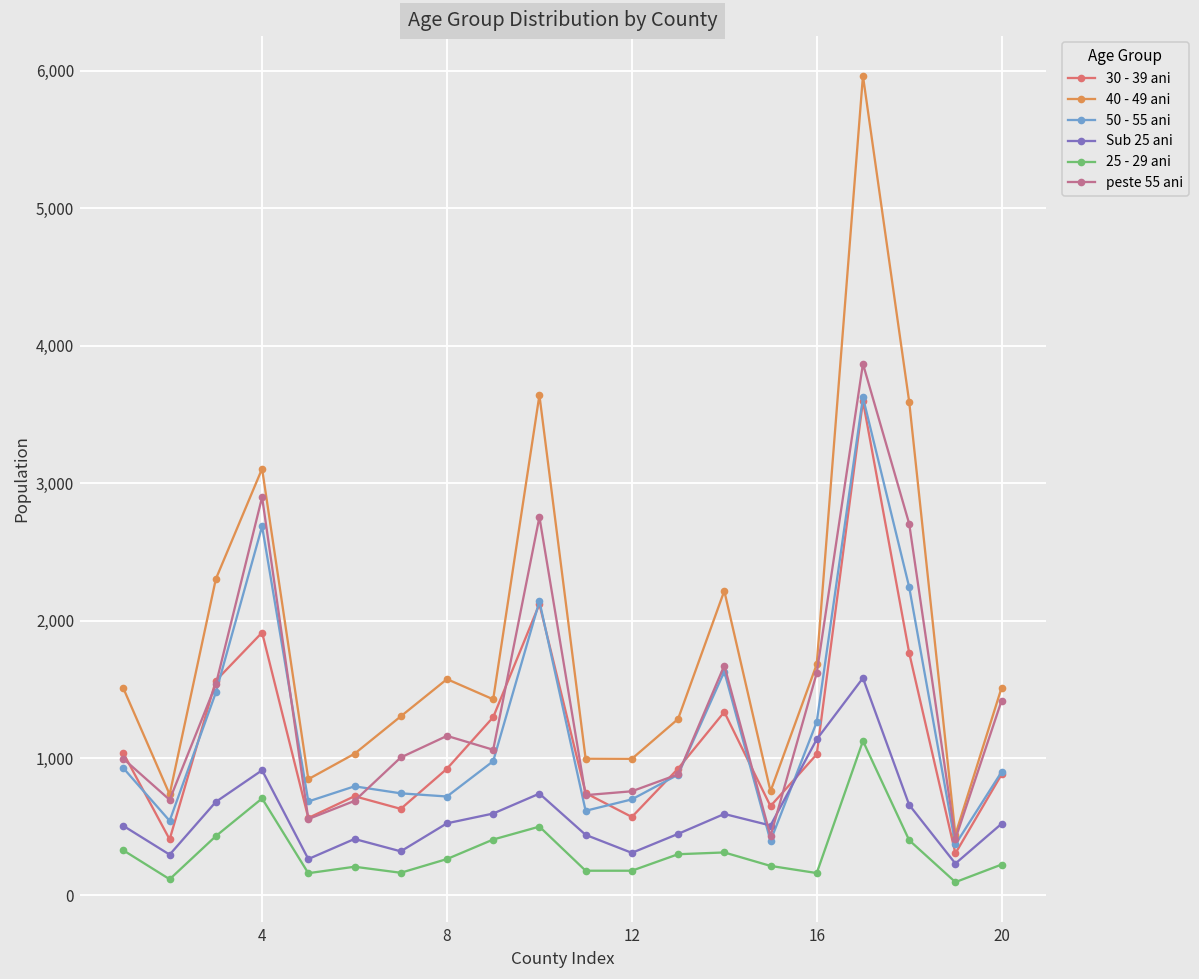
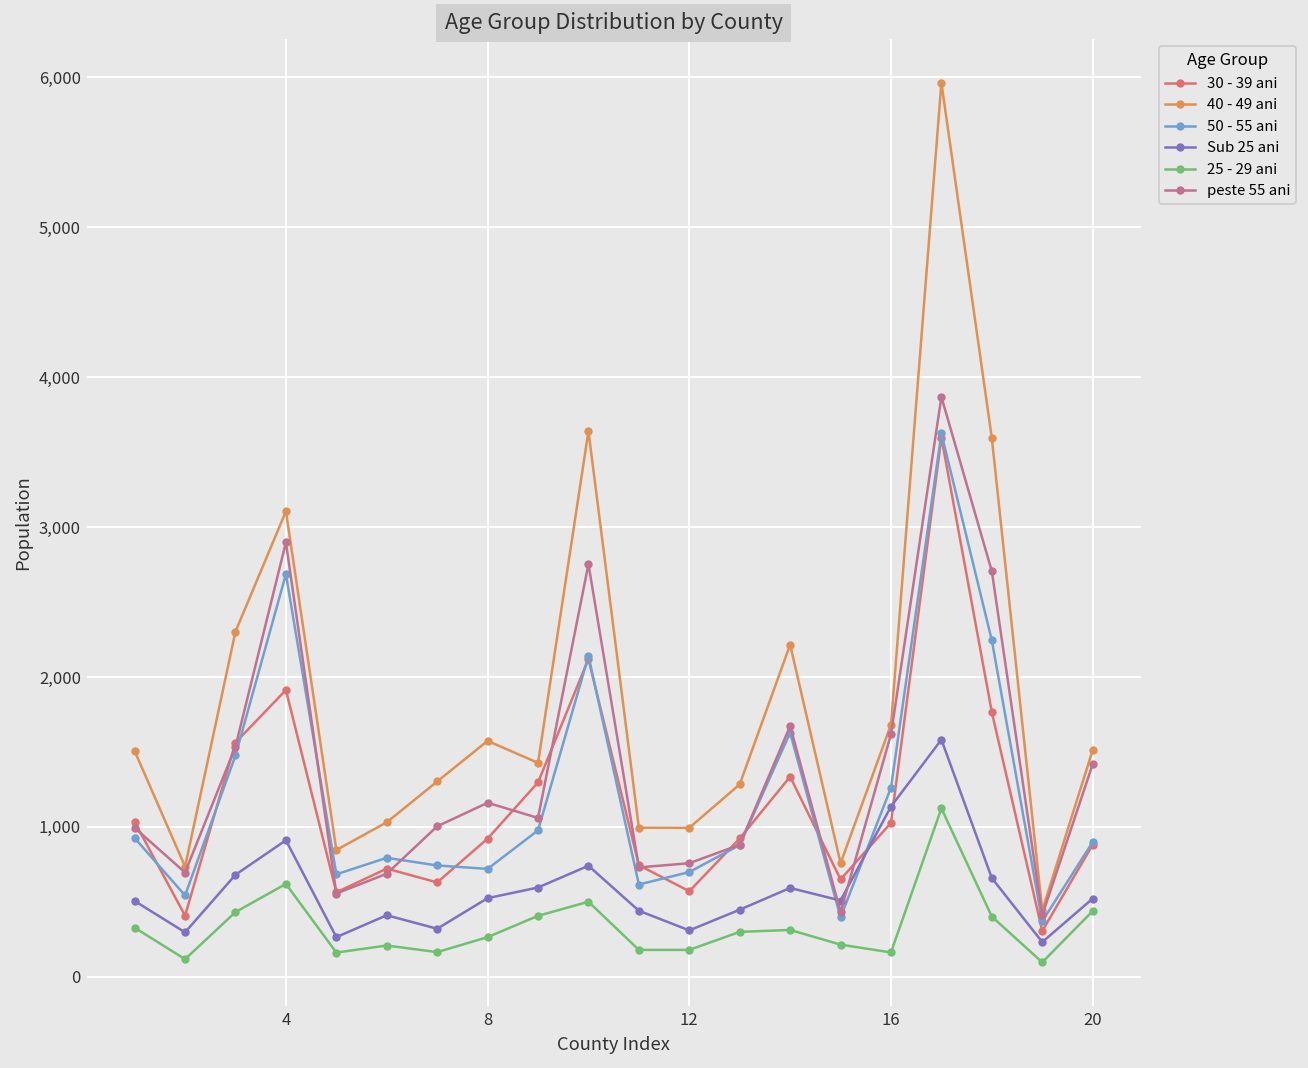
  {
    "25 - 29 ani": {
-     "4": 710,
+     "4": 620,
      "8": 270,
      "12": 180,
      "16": 160,
-     "20": 230
+     "20": 440
    }
  }
